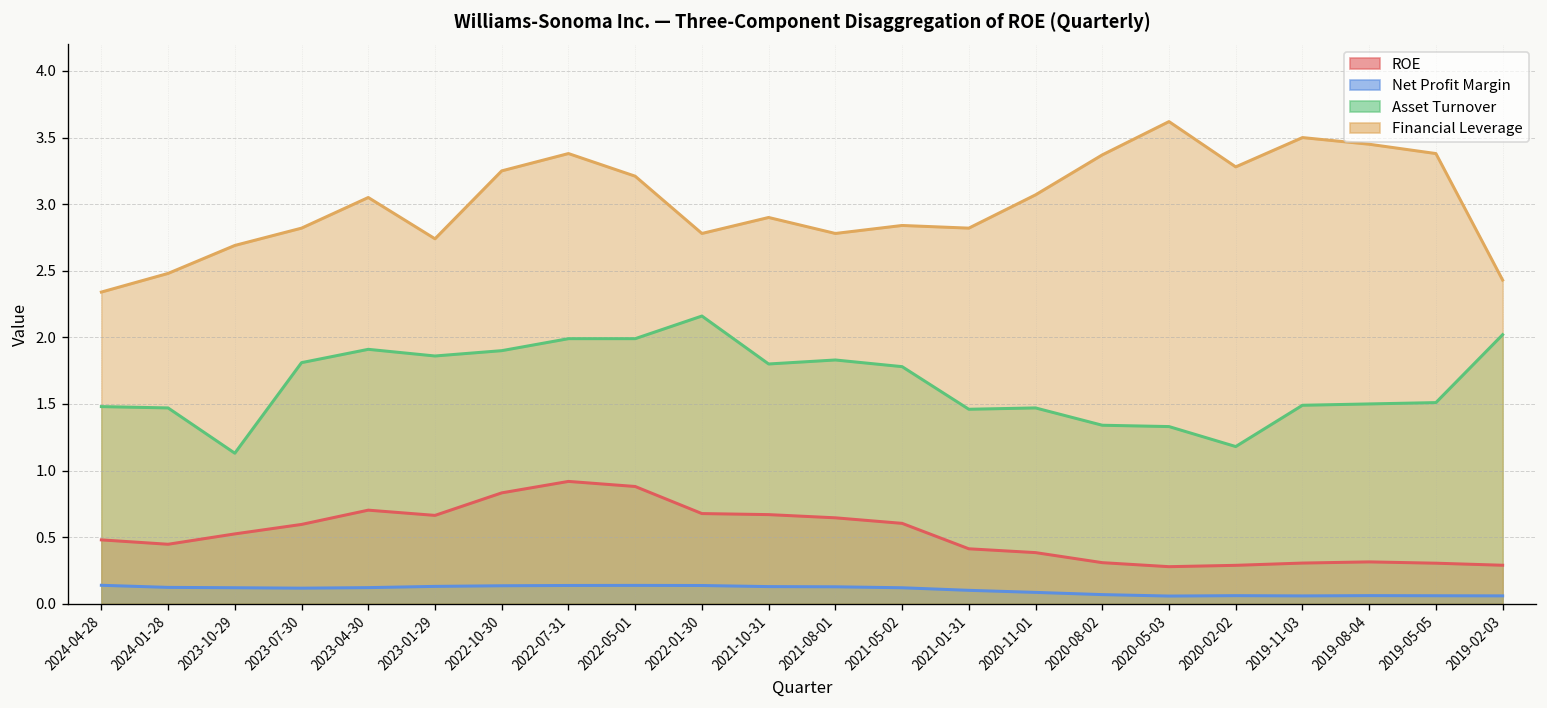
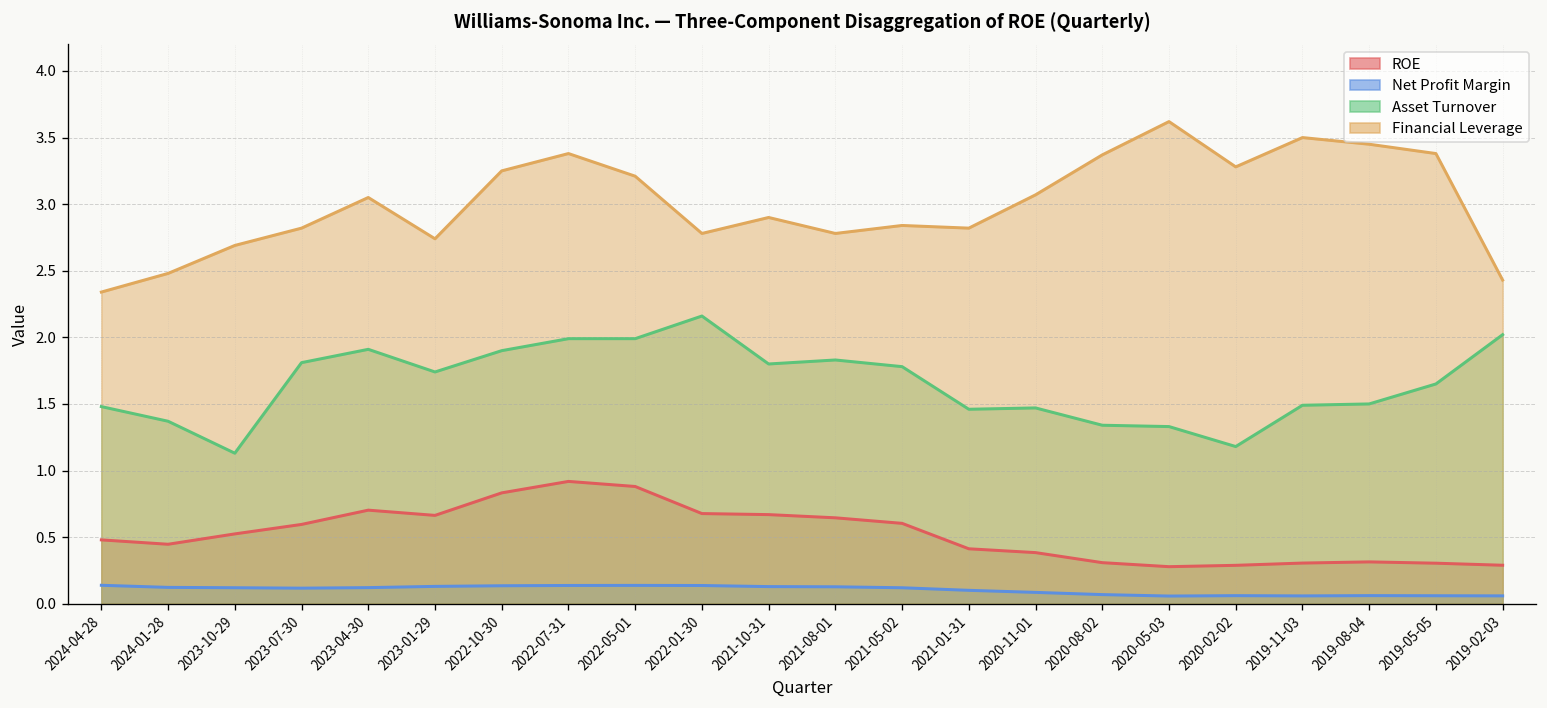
  {
    "Net Profit Margin": {
      "2024-04-28": 0.14,
      "2024-01-28": 0.12,
      "2023-10-29": 0.12,
      "2023-07-30": 0.12,
      "2023-04-30": 0.12,
      "2023-01-29": 0.13,
      "2022-10-30": 0.13,
      "2022-07-31": 0.14,
      "2022-05-01": 0.14,
      "2022-01-30": 0.14,
      "2021-10-31": 0.13,
      "2021-08-01": 0.13,
      "2021-05-02": 0.12,
      "2021-01-31": 0.10,
      "2020-11-01": 0.08,
      "2020-08-02": 0.07,
      "2020-05-03": 0.06,
      "2020-02-02": 0.06,
      "2019-11-03": 0.06,
      "2019-08-04": 0.06,
      "2019-05-05": 0.06,
      "2019-02-03": 0.06
    },
    "Asset Turnover": {
      "2024-04-28": 1.48,
-     "2024-01-28": 1.47,
+     "2024-01-28": 1.37,
      "2023-10-29": 1.13,
      "2023-07-30": 1.81,
      "2023-04-30": 1.91,
-     "2023-01-29": 1.86,
+     "2023-01-29": 1.74,
      "2022-10-30": 1.90,
      "2022-07-31": 1.99,
      "2022-05-01": 1.99,
      "2022-01-30": 2.16,
      "2021-10-31": 1.80,
      "2021-08-01": 1.83,
      "2021-05-02": 1.78,
      "2021-01-31": 1.46,
      "2020-11-01": 1.47,
      "2020-08-02": 1.34,
      "2020-05-03": 1.33,
      "2020-02-02": 1.18,
      "2019-11-03": 1.49,
      "2019-08-04": 1.50,
-     "2019-05-05": 1.51,
+     "2019-05-05": 1.65,
      "2019-02-03": 2.02
    }
  }
